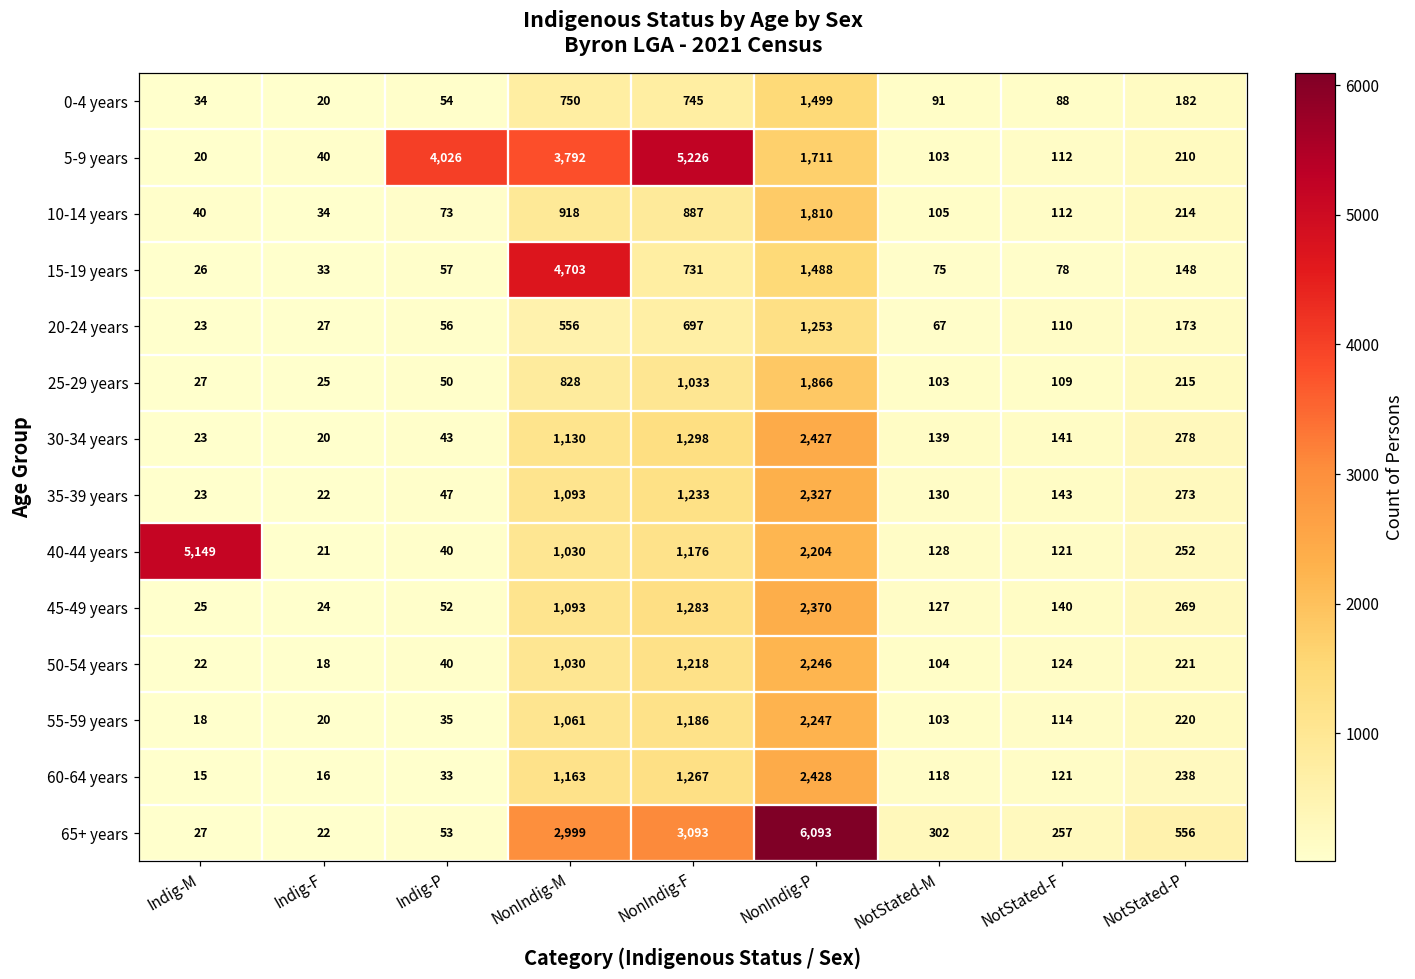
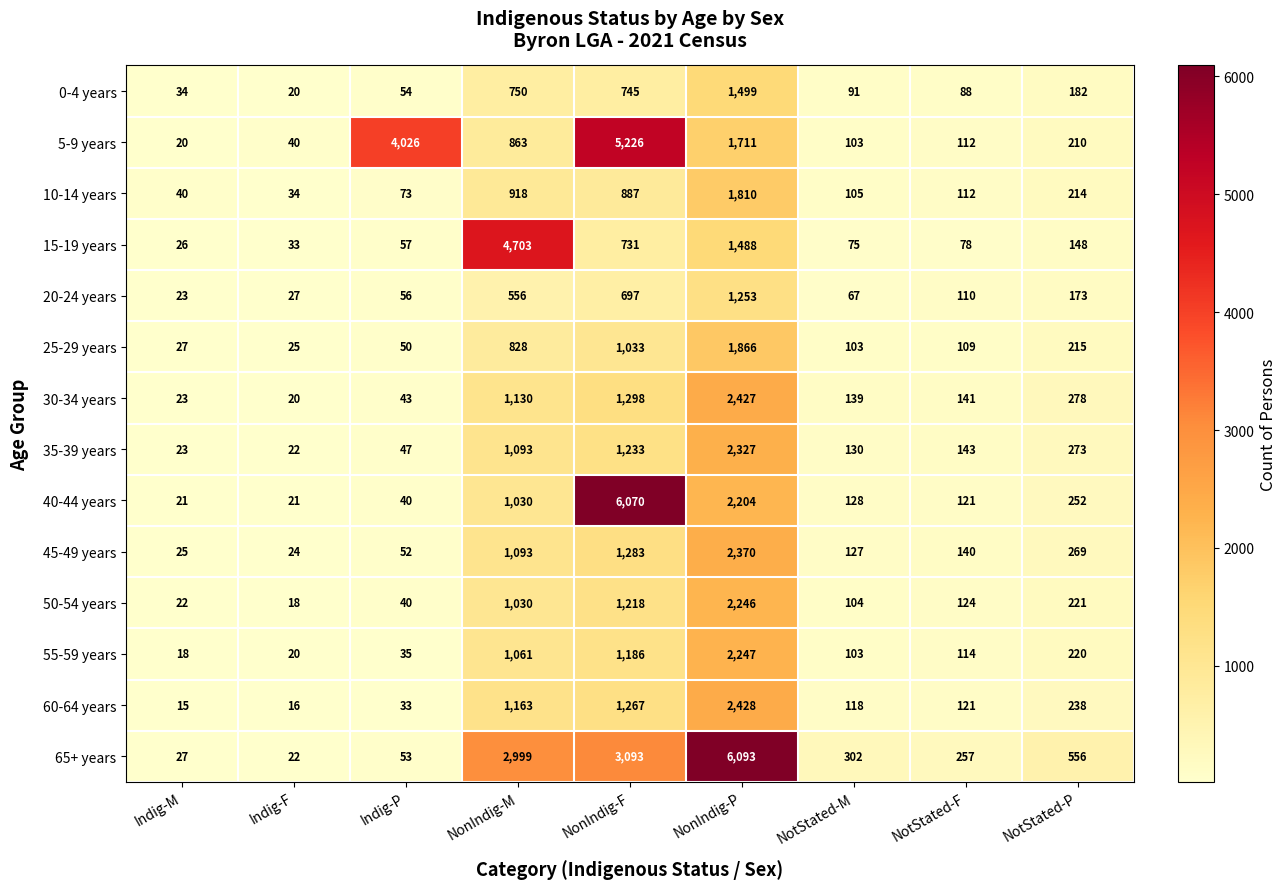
  {
    "0-4 years": {
      "Indig-M": "34",
      "Indig-F": "20",
      "Indig-P": "54",
      "NonIndig-M": "750",
      "NonIndig-F": "745",
      "NonIndig-P": "1,499",
      "NotStated-M": "91",
      "NotStated-F": "88",
      "NotStated-P": "182"
    },
    "5-9 years": {
      "Indig-M": "20",
      "Indig-F": "40",
      "Indig-P": "4,026",
-     "NonIndig-M": "3,792",
+     "NonIndig-M": "863",
      "NonIndig-F": "5,226",
      "NonIndig-P": "1,711",
      "NotStated-M": "103",
      "NotStated-F": "112",
      "NotStated-P": "210"
    },
    "10-14 years": {
      "Indig-M": "40",
      "Indig-F": "34",
      "Indig-P": "73",
      "NonIndig-M": "918",
      "NonIndig-F": "887",
      "NonIndig-P": "1,810",
      "NotStated-M": "105",
      "NotStated-F": "112",
      "NotStated-P": "214"
    },
    "15-19 years": {
      "Indig-M": "26",
      "Indig-F": "33",
      "Indig-P": "57",
      "NonIndig-M": "4,703",
      "NonIndig-F": "731",
      "NonIndig-P": "1,488",
      "NotStated-M": "75",
      "NotStated-F": "78",
      "NotStated-P": "148"
    },
    "20-24 years": {
      "Indig-M": "23",
      "Indig-F": "27",
      "Indig-P": "56",
      "NonIndig-M": "556",
      "NonIndig-F": "697",
      "NonIndig-P": "1,253",
      "NotStated-M": "67",
      "NotStated-F": "110",
      "NotStated-P": "173"
    },
    "25-29 years": {
      "Indig-M": "27",
      "Indig-F": "25",
      "Indig-P": "50",
      "NonIndig-M": "828",
      "NonIndig-F": "1,033",
      "NonIndig-P": "1,866",
      "NotStated-M": "103",
      "NotStated-F": "109",
      "NotStated-P": "215"
    },
    "30-34 years": {
      "Indig-M": "23",
      "Indig-F": "20",
      "Indig-P": "43",
      "NonIndig-M": "1,130",
      "NonIndig-F": "1,298",
      "NonIndig-P": "2,427",
      "NotStated-M": "139",
      "NotStated-F": "141",
      "NotStated-P": "278"
    },
    "35-39 years": {
      "Indig-M": "23",
      "Indig-F": "22",
      "Indig-P": "47",
      "NonIndig-M": "1,093",
      "NonIndig-F": "1,233",
      "NonIndig-P": "2,327",
      "NotStated-M": "130",
      "NotStated-F": "143",
      "NotStated-P": "273"
    },
    "40-44 years": {
-     "Indig-M": "5,149",
+     "Indig-M": "21",
      "Indig-F": "21",
      "Indig-P": "40",
      "NonIndig-M": "1,030",
-     "NonIndig-F": "1,176",
+     "NonIndig-F": "6,070",
      "NonIndig-P": "2,204",
      "NotStated-M": "128",
      "NotStated-F": "121",
      "NotStated-P": "252"
    },
    "45-49 years": {
      "Indig-M": "25",
      "Indig-F": "24",
      "Indig-P": "52",
      "NonIndig-M": "1,093",
      "NonIndig-F": "1,283",
      "NonIndig-P": "2,370",
      "NotStated-M": "127",
      "NotStated-F": "140",
      "NotStated-P": "269"
    },
    "50-54 years": {
      "Indig-M": "22",
      "Indig-F": "18",
      "Indig-P": "40",
      "NonIndig-M": "1,030",
      "NonIndig-F": "1,218",
      "NonIndig-P": "2,246",
      "NotStated-M": "104",
      "NotStated-F": "124",
      "NotStated-P": "221"
    },
    "55-59 years": {
      "Indig-M": "18",
      "Indig-F": "20",
      "Indig-P": "35",
      "NonIndig-M": "1,061",
      "NonIndig-F": "1,186",
      "NonIndig-P": "2,247",
      "NotStated-M": "103",
      "NotStated-F": "114",
      "NotStated-P": "220"
    },
    "60-64 years": {
      "Indig-M": "15",
      "Indig-F": "16",
      "Indig-P": "33",
      "NonIndig-M": "1,163",
      "NonIndig-F": "1,267",
      "NonIndig-P": "2,428",
      "NotStated-M": "118",
      "NotStated-F": "121",
      "NotStated-P": "238"
    },
    "65+ years": {
      "Indig-M": "27",
      "Indig-F": "22",
      "Indig-P": "53",
      "NonIndig-M": "2,999",
      "NonIndig-F": "3,093",
      "NonIndig-P": "6,093",
      "NotStated-M": "302",
      "NotStated-F": "257",
      "NotStated-P": "556"
    }
  }
